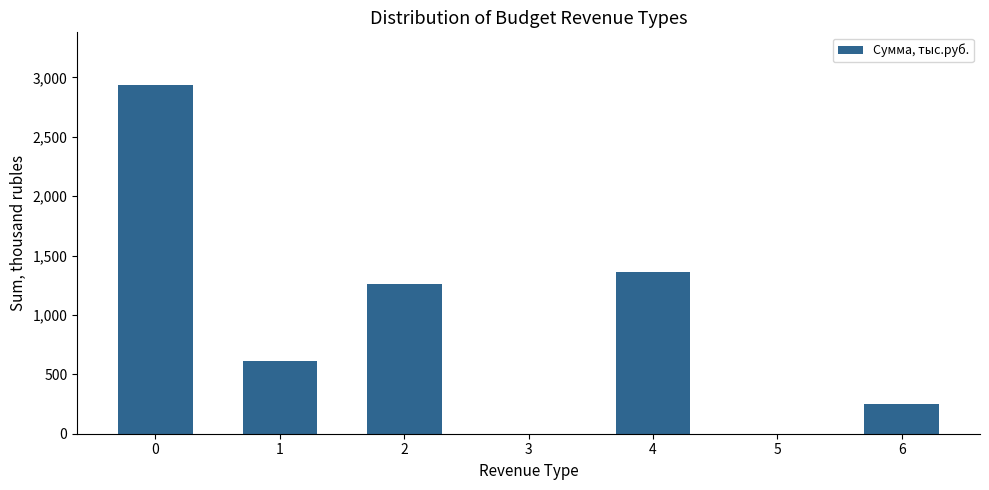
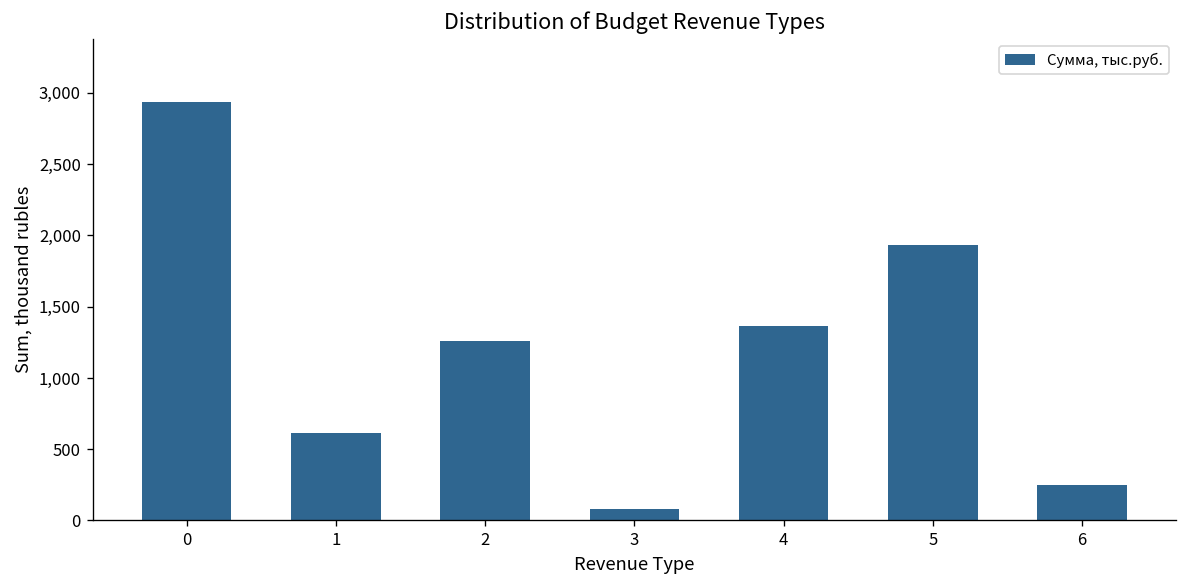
  {
    "0": "2,940",
    "1": "620",
    "2": "1,260",
-   "3": "0",
+   "3": "80",
    "4": "1,360",
-   "5": "0",
+   "5": "1,940",
    "6": "250"
  }
